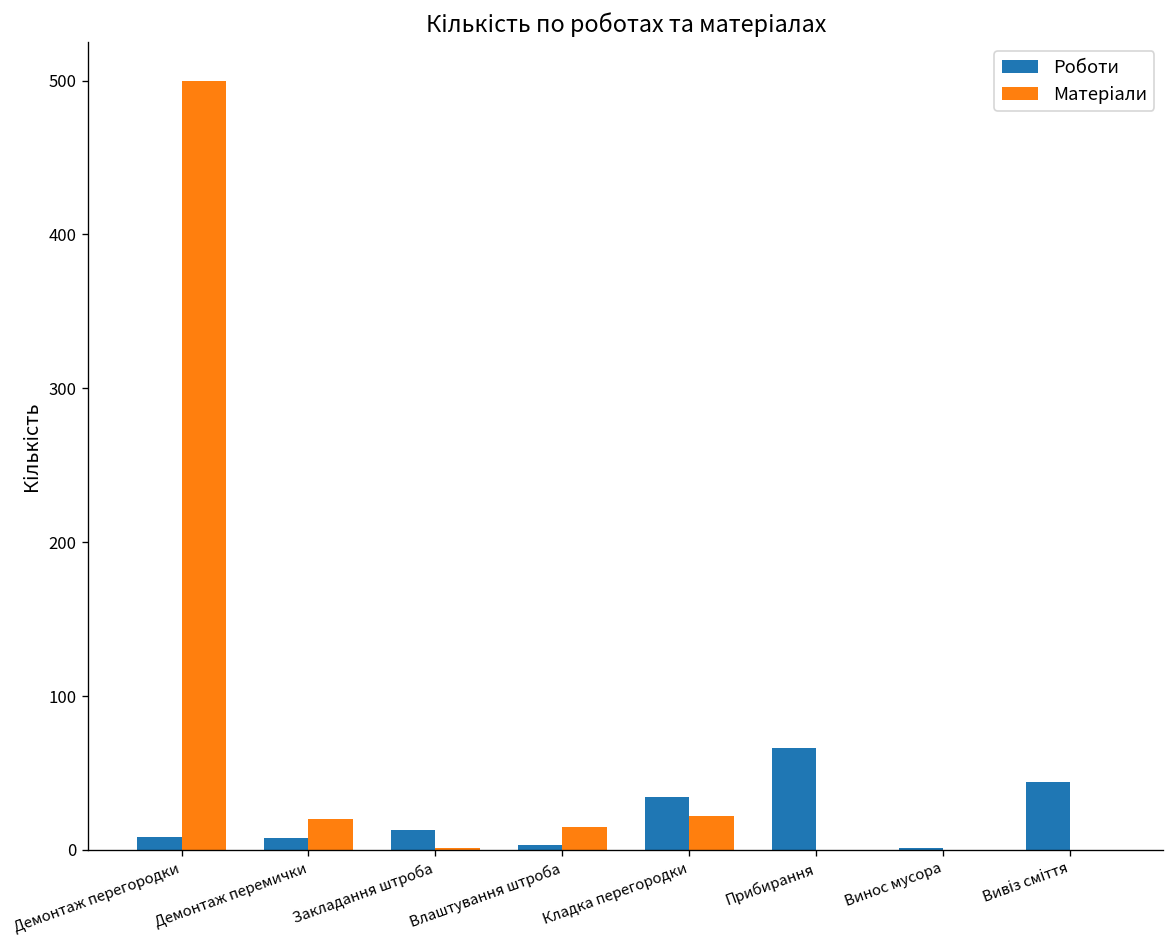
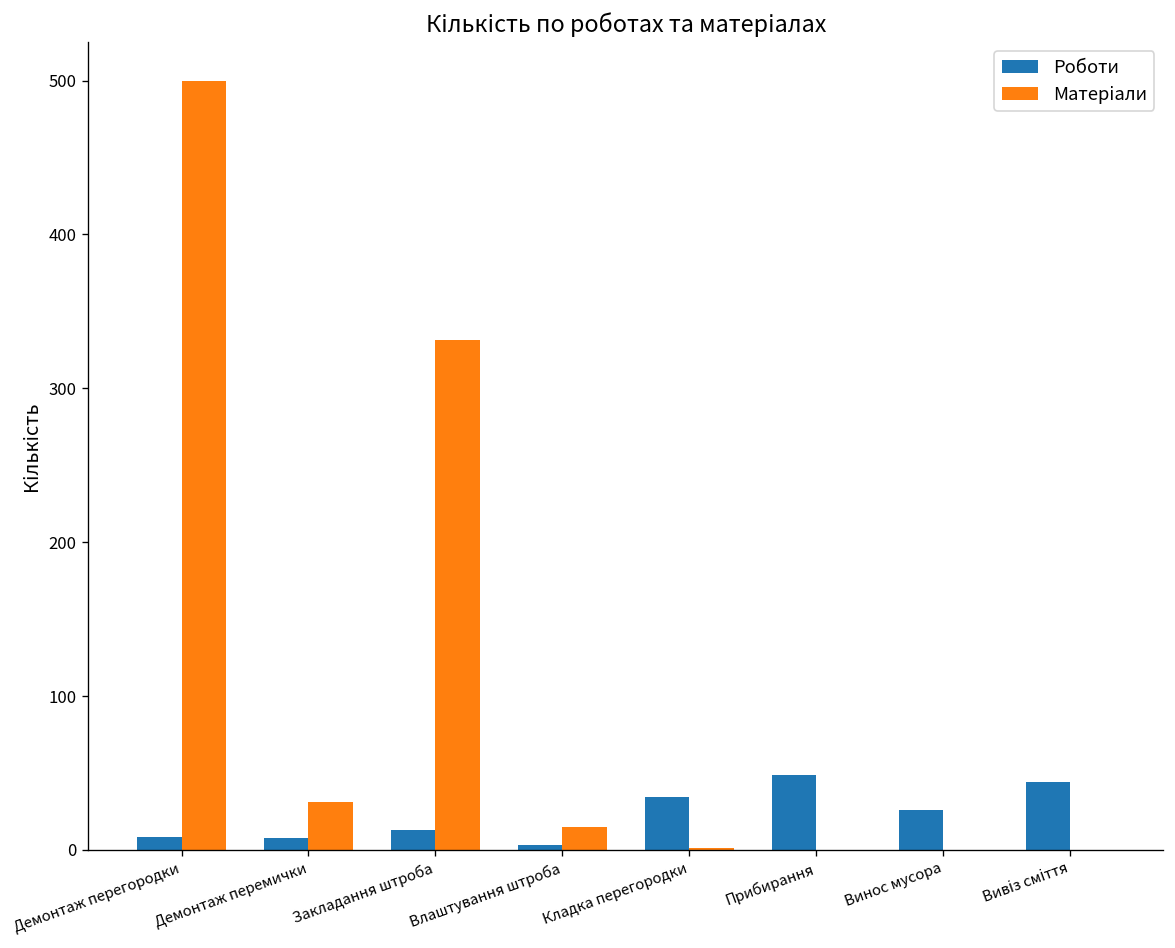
  {
    "Роботи": {
      "Демонтаж перегородки": 9,
      "Демонтаж перемички": 8,
      "Закладання штроба": 13,
      "Влаштування штроба": 4,
      "Кладка перегородки": 34,
-     "Прибирання": 66,
-     "Винос мусора": 2,
+     "Прибирання": 49,
+     "Винос мусора": 26,
      "Вивіз сміття": 44
    },
    "Матеріали": {
      "Демонтаж перегородки": 500,
-     "Демонтаж перемички": 20,
-     "Закладання штроба": 1,
+     "Демонтаж перемички": 31,
+     "Закладання штроба": 331,
      "Влаштування штроба": 15,
-     "Кладка перегородки": 22,
+     "Кладка перегородки": 1,
      "Прибирання": 0,
      "Винос мусора": 0,
      "Вивіз сміття": 0
    }
  }
